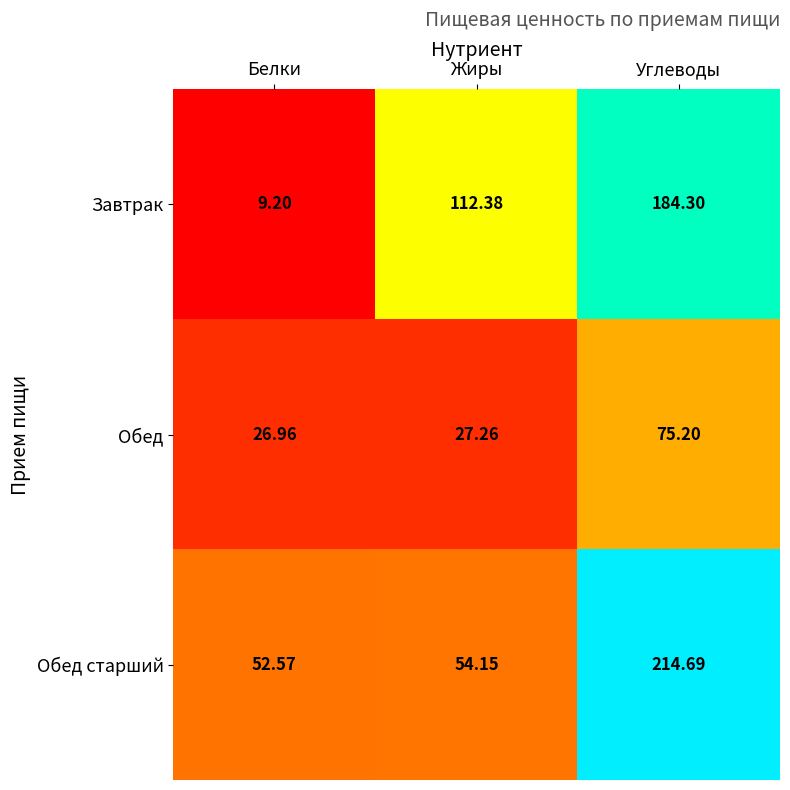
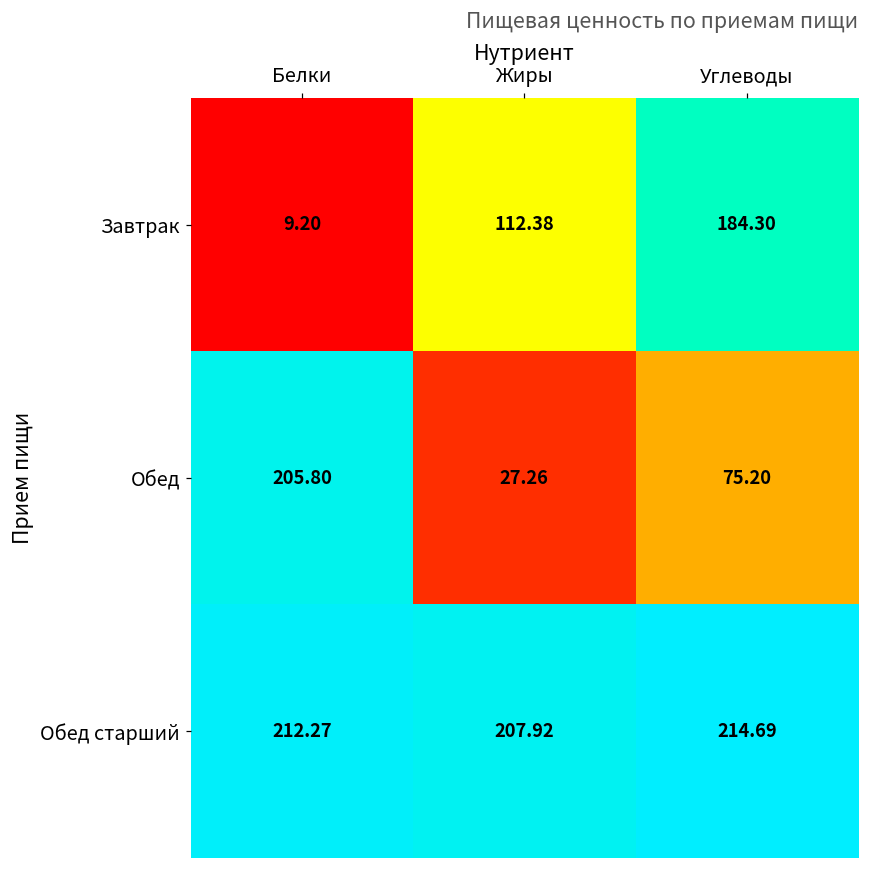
  {
    "Завтрак": {
      "Белки": 9.20,
      "Жиры": 112.38,
      "Углеводы": 184.30
    },
    "Обед": {
-     "Белки": 26.96,
+     "Белки": 205.80,
      "Жиры": 27.26,
      "Углеводы": 75.20
    },
    "Обед старший": {
-     "Белки": 52.57,
-     "Жиры": 54.15,
+     "Белки": 212.27,
+     "Жиры": 207.92,
      "Углеводы": 214.69
    }
  }
